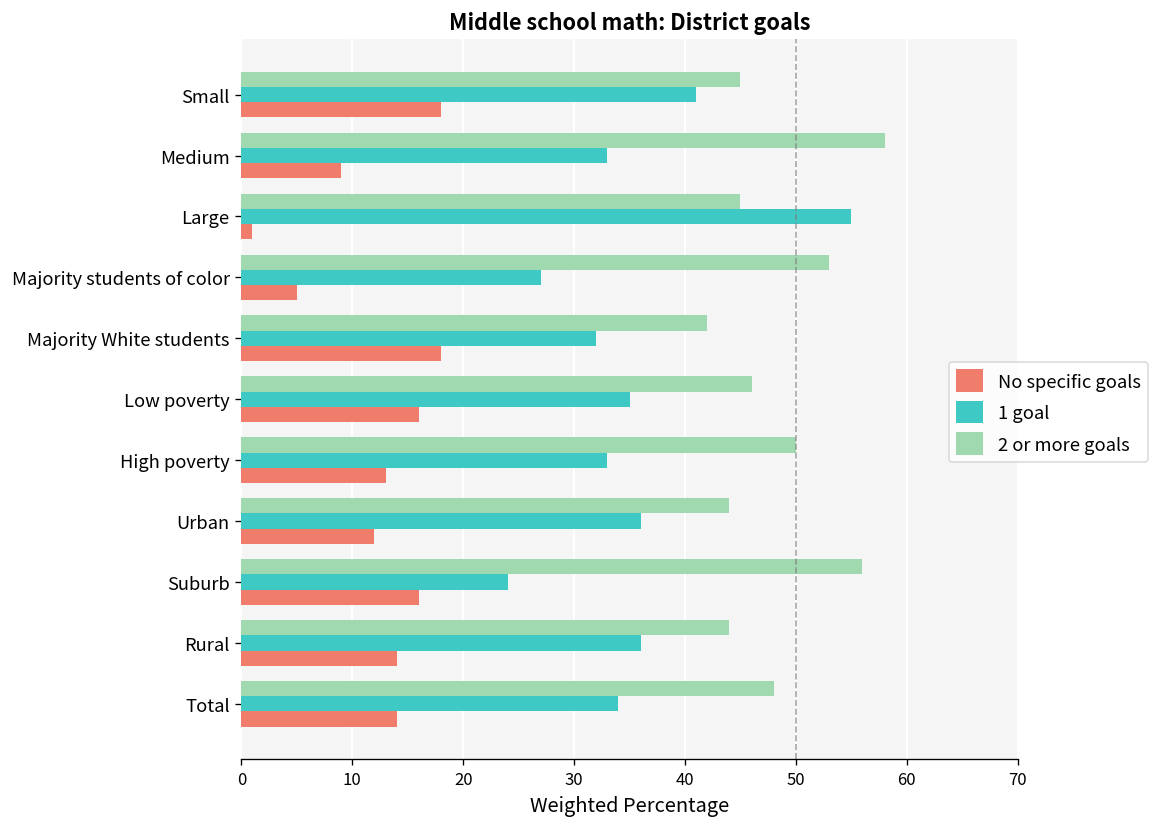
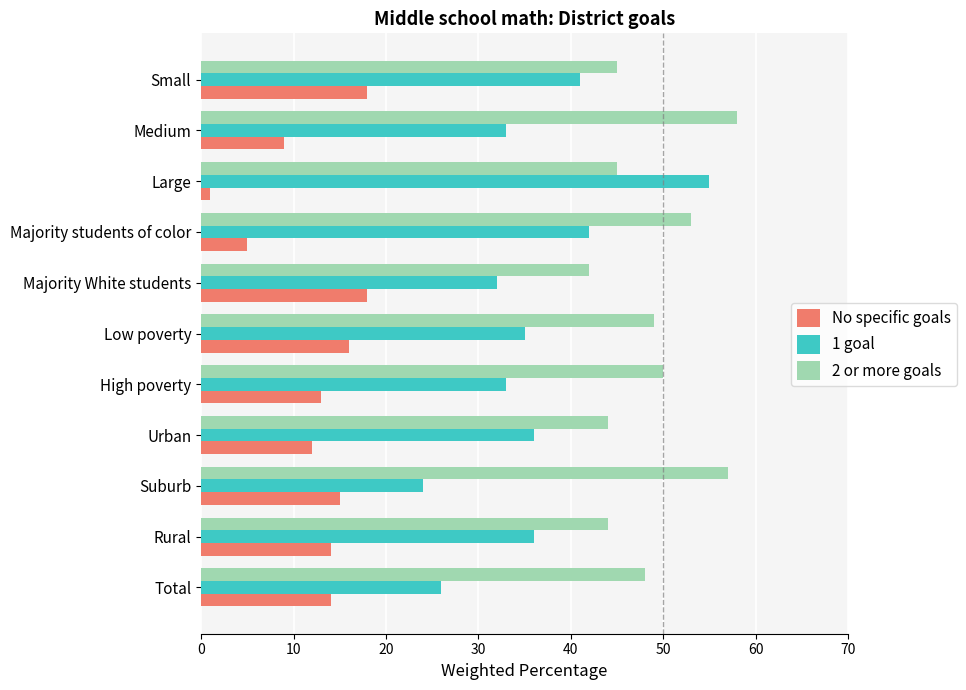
  {
    "No specific goals": {
      "Small": 18,
      "Medium": 9,
      "Large": 1,
      "Majority students of color": 5,
      "Majority White students": 18,
      "Low poverty": 16,
      "High poverty": 13,
      "Urban": 12,
-     "Suburb": 16,
+     "Suburb": 15,
      "Rural": 14,
      "Total": 14
    },
    "1 goal": {
      "Small": 41,
      "Medium": 33,
      "Large": 55,
-     "Majority students of color": 27,
+     "Majority students of color": 42,
      "Majority White students": 32,
      "Low poverty": 35,
      "High poverty": 33,
      "Urban": 36,
      "Suburb": 24,
      "Rural": 36,
-     "Total": 34
+     "Total": 26
    },
    "2 or more goals": {
      "Small": 45,
      "Medium": 58,
      "Large": 45,
      "Majority students of color": 53,
      "Majority White students": 42,
-     "Low poverty": 46,
+     "Low poverty": 49,
      "High poverty": 50,
      "Urban": 44,
-     "Suburb": 56,
+     "Suburb": 57,
      "Rural": 44,
      "Total": 48
    }
  }
